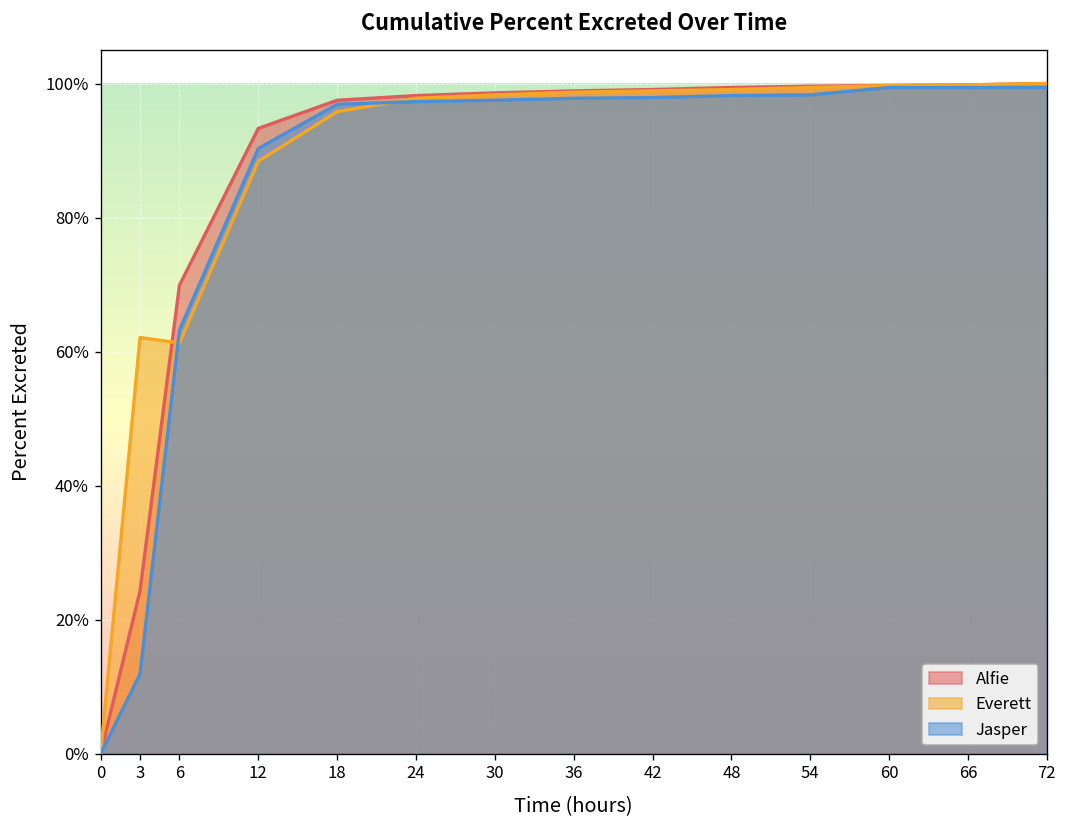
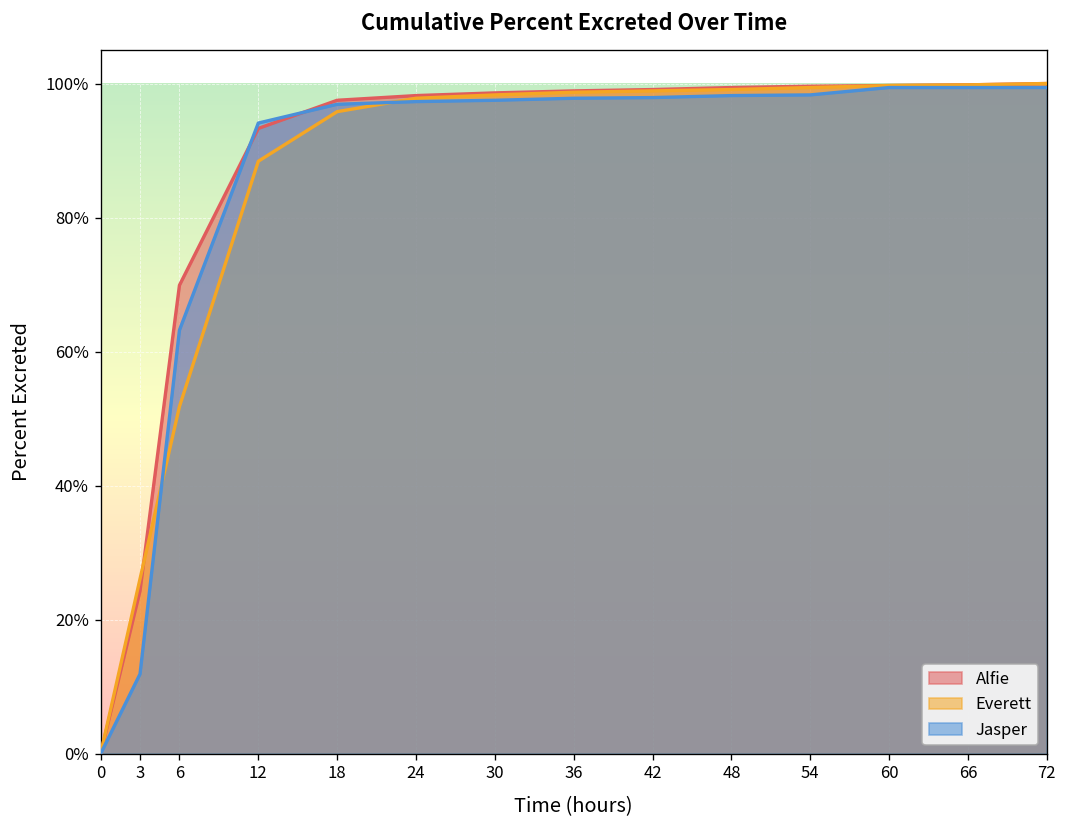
  {
    "Alfie": {
      "3": "24%",
      "6": "70%",
      "12": "93%",
      "18": "98%"
    },
    "Everett": {
-     "3": "62%",
-     "6": "61%",
+     "3": "26%",
+     "6": "52%",
      "12": "88%",
      "18": "96%"
    },
    "Jasper": {
      "3": "12%",
      "6": "63%",
-     "12": "90%",
+     "12": "94%",
      "18": "97%",
      "24": "97%",
      "30": "98%",
      "36": "98%",
      "42": "98%",
      "48": "98%",
      "54": "98%",
      "72": "99%"
    }
  }
